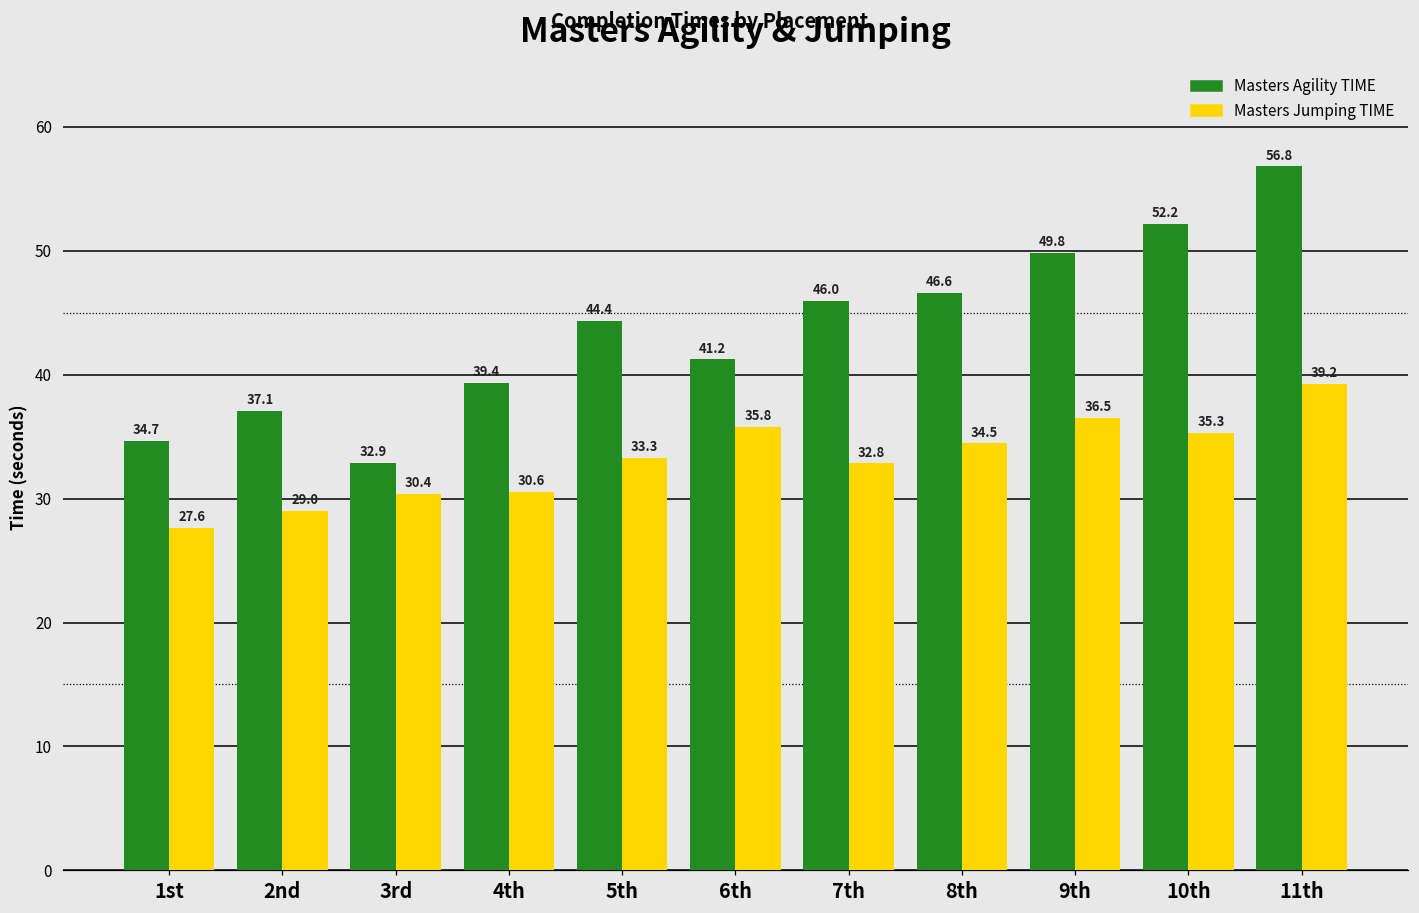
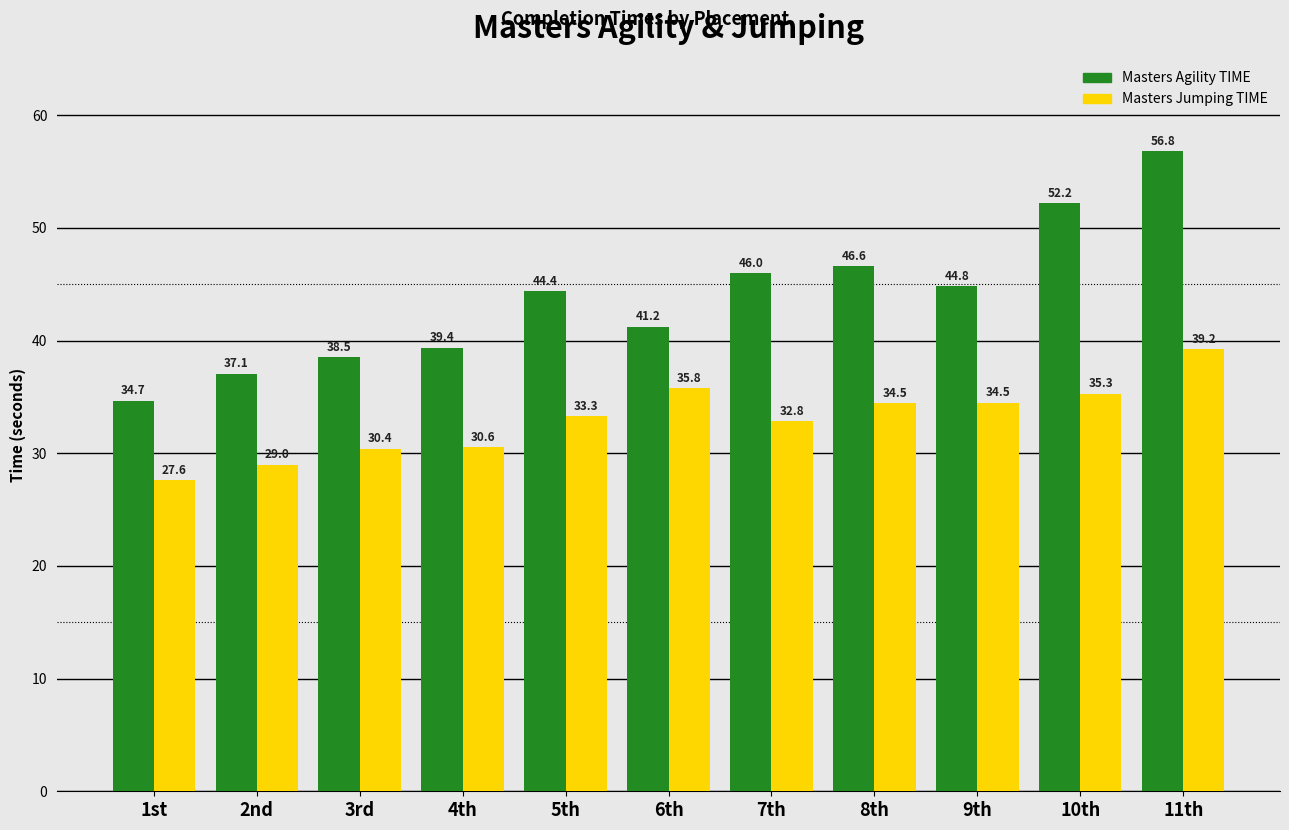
  {
    "Masters Agility TIME": {
      "1st": 34.7,
      "2nd": 37.1,
-     "3rd": 32.9,
+     "3rd": 38.5,
      "4th": 39.4,
      "5th": 44.4,
      "6th": 41.2,
      "7th": 46.0,
      "8th": 46.6,
-     "9th": 49.8,
+     "9th": 44.8,
      "10th": 52.2,
      "11th": 56.8
    },
    "Masters Jumping TIME": {
      "1st": 27.6,
      "2nd": 29.0,
      "3rd": 30.4,
      "4th": 30.6,
      "5th": 33.3,
      "6th": 35.8,
      "7th": 32.8,
      "8th": 34.5,
-     "9th": 36.5,
+     "9th": 34.5,
      "10th": 35.3,
      "11th": 39.2
    }
  }
